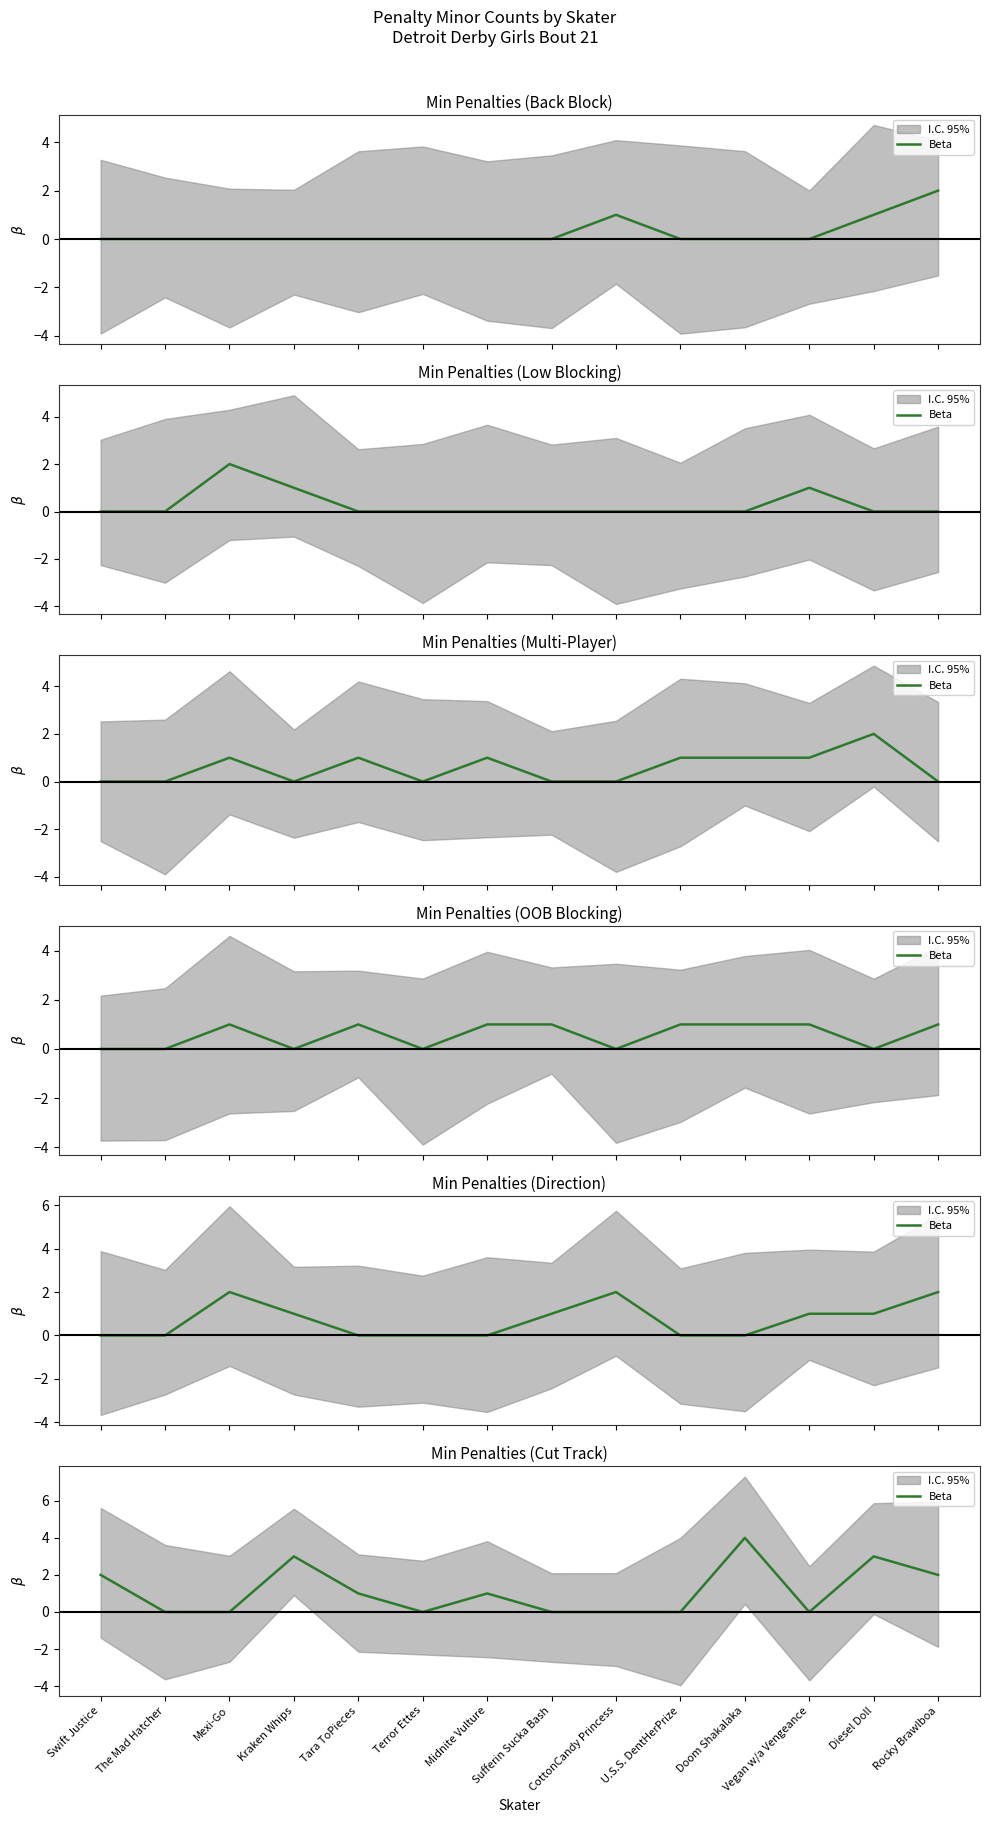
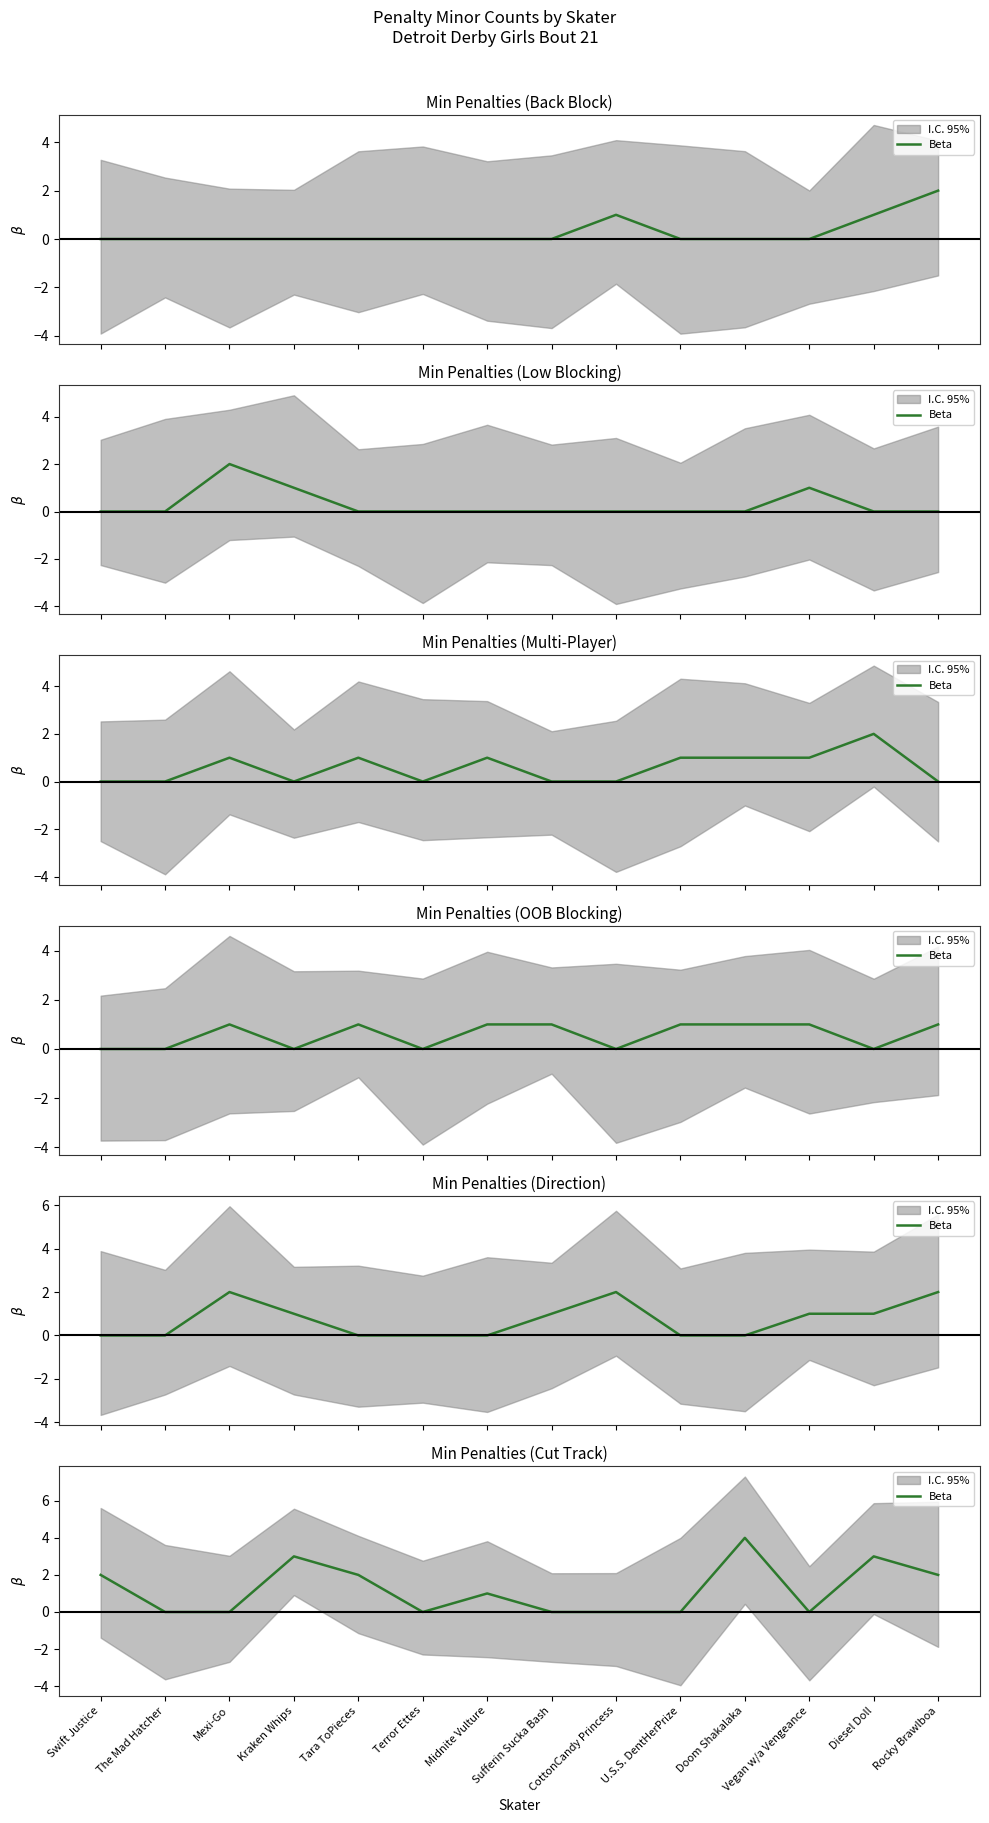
  {
    "Min Penalties (Cut Track)": {
      "Beta": {
        "Swift Justice": 2,
        "The Mad Hatcher": 0,
        "Mexi-Go": 0,
        "Kraken Whips": 3,
-       "Tara ToPieces": 1,
+       "Tara ToPieces": 2,
        "Terror Ettes": 0,
        "Midnite Vulture": 1,
        "Sufferin Sucka Bash": 0,
        "CottonCandy Princess": 0,
        "U.S.S. DentHerPrize": 0,
        "Doom Shakalaka": 4,
        "Vegan w/a Vengeance": 0,
        "Diesel Doll": 3,
        "Rocky Brawlboa": 2
      }
    }
  }
